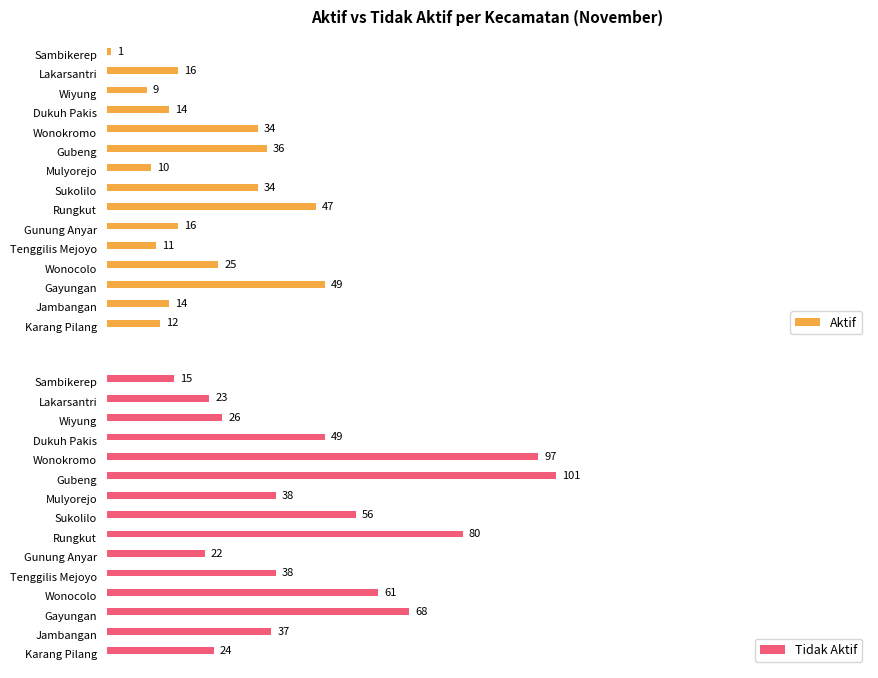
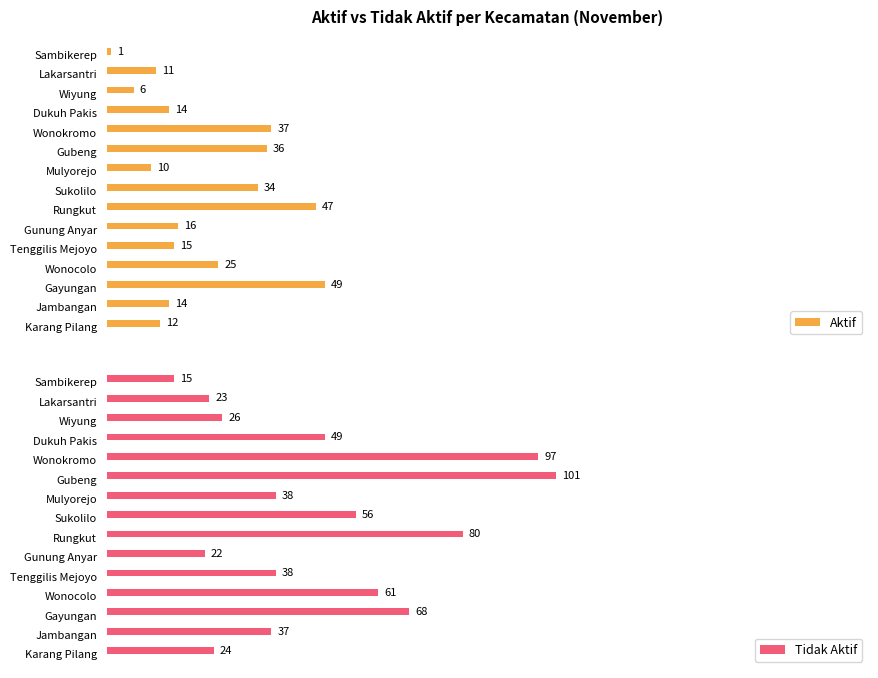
  {
    "Aktif vs Tidak Aktif per Kecamatan (November)": {
      "Sambikerep": 1,
-     "Lakarsantri": 16,
-     "Wiyung": 9,
+     "Lakarsantri": 11,
+     "Wiyung": 6,
      "Dukuh Pakis": 14,
-     "Wonokromo": 34,
+     "Wonokromo": 37,
      "Gubeng": 36,
      "Mulyorejo": 10,
      "Sukolilo": 34,
      "Rungkut": 47,
      "Gunung Anyar": 16,
-     "Tenggilis Mejoyo": 11,
+     "Tenggilis Mejoyo": 15,
      "Wonocolo": 25,
      "Gayungan": 49,
      "Jambangan": 14,
      "Karang Pilang": 12
    }
  }
